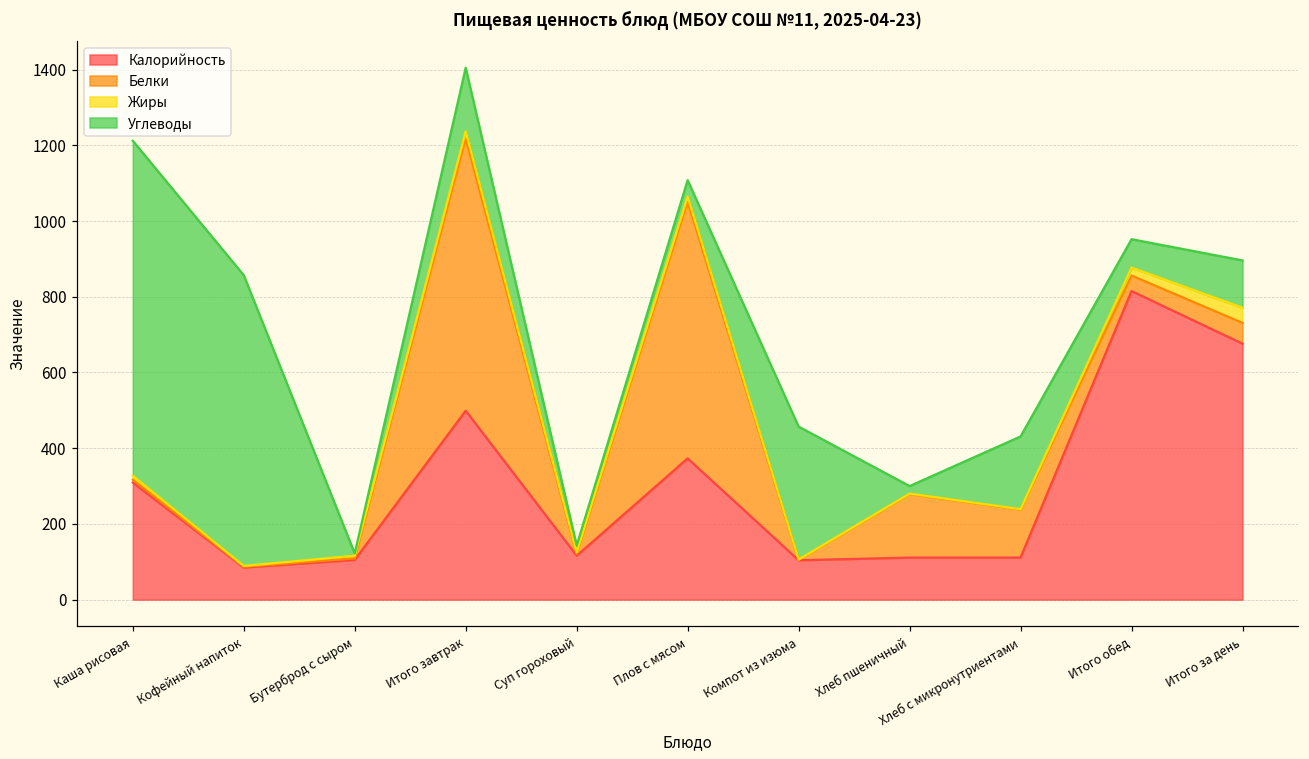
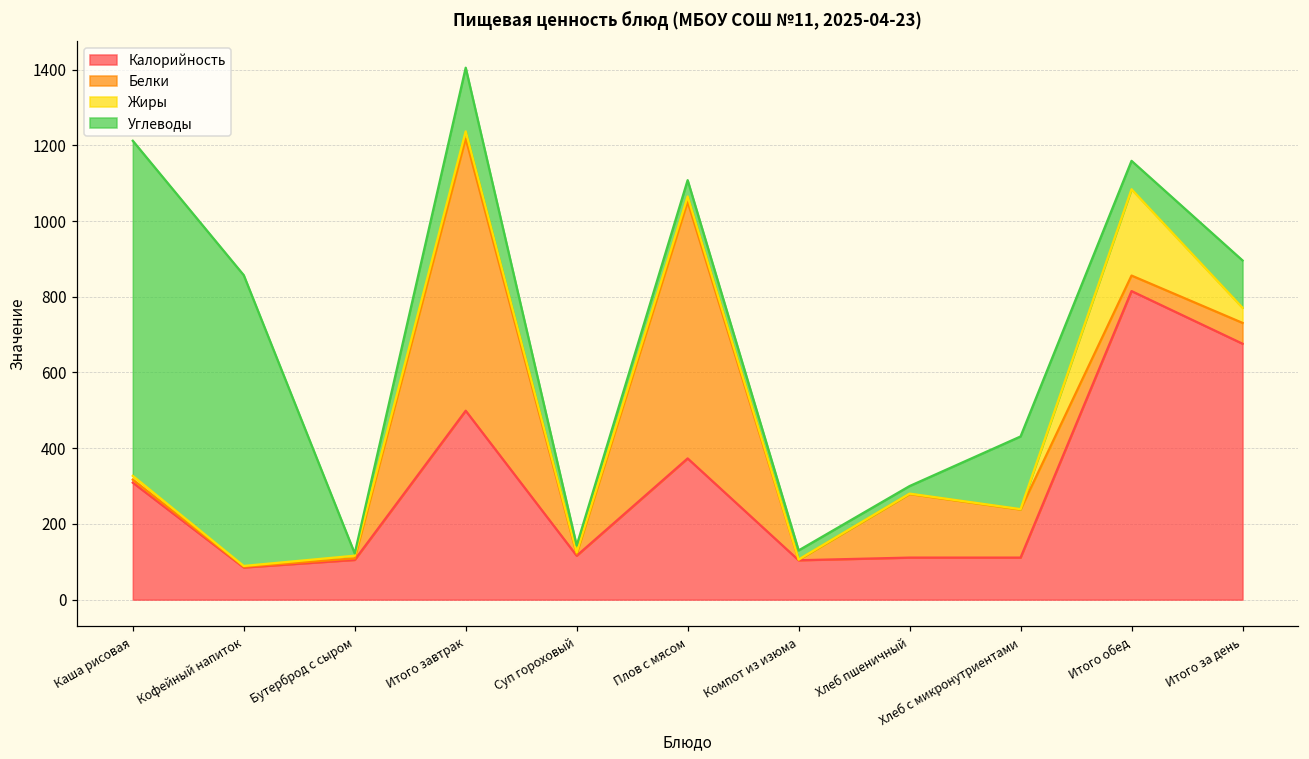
  {
    "Калорийность": {
      "Каша рисовая": 310,
      "Итого завтрак": 500,
      "Плов с мясом": 370,
      "Хлеб пшеничный": 110,
      "Хлеб с микронутриентами": 110,
      "Итого обед": 820,
      "Итого за день": 680
    },
    "Белки": {
      "Каша рисовая": 10,
      "Итого завтрак": 720,
      "Плов с мясом": 680,
      "Итого обед": 40,
      "Итого за день": 60
    },
    "Жиры": {
      "Каша рисовая": 10,
      "Итого завтрак": 20,
      "Плов с мясом": 10,
-     "Итого обед": 20,
+     "Итого обед": 230,
      "Итого за день": 40
    },
    "Углеводы": {
      "Каша рисовая": 890,
      "Кофейный напиток": 770,
      "Итого завтрак": 170,
      "Суп гороховый": 20,
      "Плов с мясом": 40,
-     "Компот из изюма": 350,
+     "Компот из изюма": 20,
      "Хлеб пшеничный": 20,
      "Хлеб с микронутриентами": 190,
      "Итого обед": 80,
      "Итого за день": 130
    }
  }
